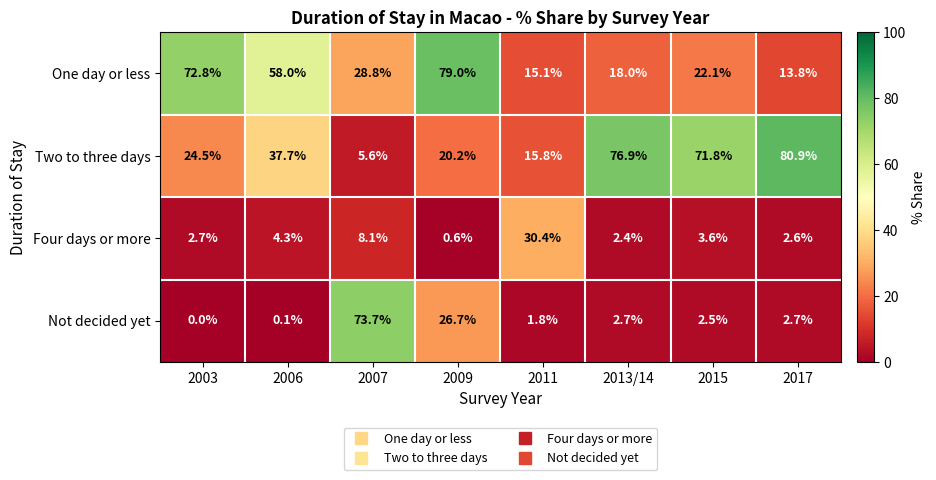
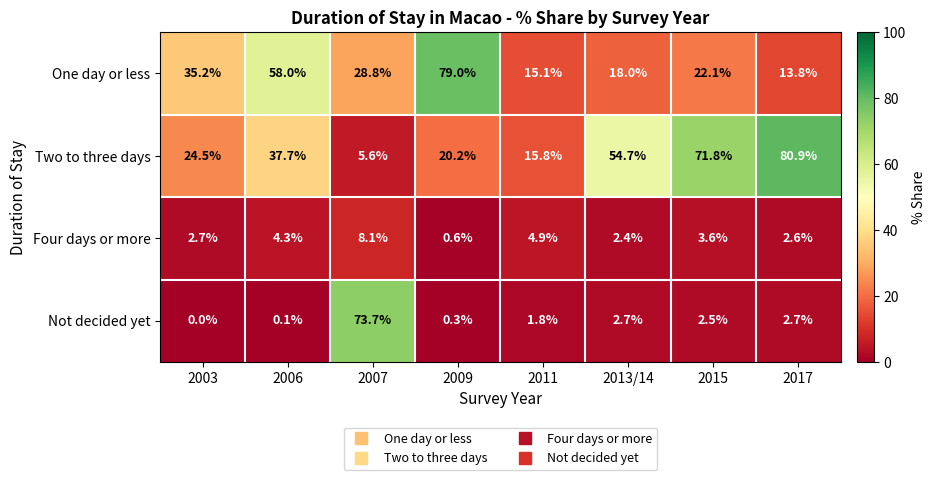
  {
    "One day or less": {
-     "2003": "72.8%",
+     "2003": "35.2%",
      "2006": "58.0%",
      "2007": "28.8%",
      "2009": "79.0%",
      "2011": "15.1%",
      "2013/14": "18.0%",
      "2015": "22.1%",
      "2017": "13.8%"
    },
    "Two to three days": {
      "2003": "24.5%",
      "2006": "37.7%",
      "2007": "5.6%",
      "2009": "20.2%",
      "2011": "15.8%",
-     "2013/14": "76.9%",
+     "2013/14": "54.7%",
      "2015": "71.8%",
      "2017": "80.9%"
    },
    "Four days or more": {
      "2003": "2.7%",
      "2006": "4.3%",
      "2007": "8.1%",
      "2009": "0.6%",
-     "2011": "30.4%",
+     "2011": "4.9%",
      "2013/14": "2.4%",
      "2015": "3.6%",
      "2017": "2.6%"
    },
    "Not decided yet": {
      "2003": "0.0%",
      "2006": "0.1%",
      "2007": "73.7%",
-     "2009": "26.7%",
+     "2009": "0.3%",
      "2011": "1.8%",
      "2013/14": "2.7%",
      "2015": "2.5%",
      "2017": "2.7%"
    }
  }
